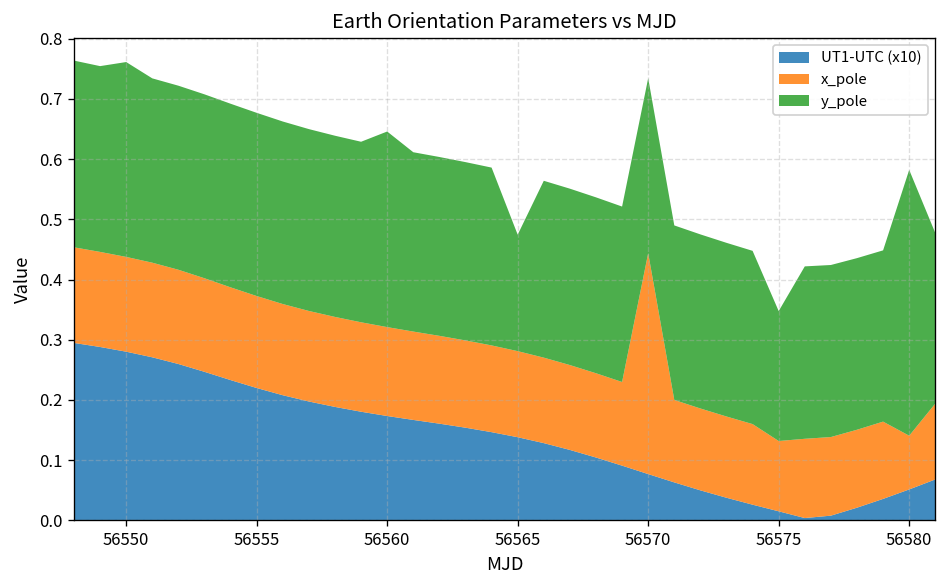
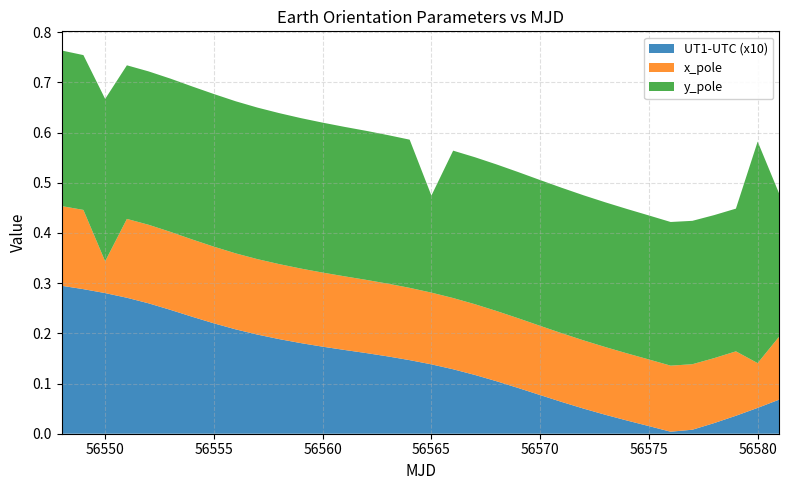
  {
    "UT1-UTC (x10)": {
      "56550": 0.28,
      "56555": 0.22,
      "56560": 0.17,
      "56565": 0.14,
      "56570": 0.08,
      "56575": 0.02,
      "56580": 0.05
    },
    "x_pole": {
-     "56550": 0.16,
+     "56550": 0.06,
      "56555": 0.15,
      "56560": 0.15,
      "56565": 0.14,
-     "56570": 0.37,
-     "56575": 0.12,
+     "56570": 0.14,
+     "56575": 0.13,
      "56580": 0.09
    },
    "y_pole": {
      "56550": 0.32,
      "56555": 0.30,
-     "56560": 0.32,
+     "56560": 0.30,
      "56565": 0.19,
      "56570": 0.29,
-     "56575": 0.22,
+     "56575": 0.29,
      "56580": 0.44
    }
  }
